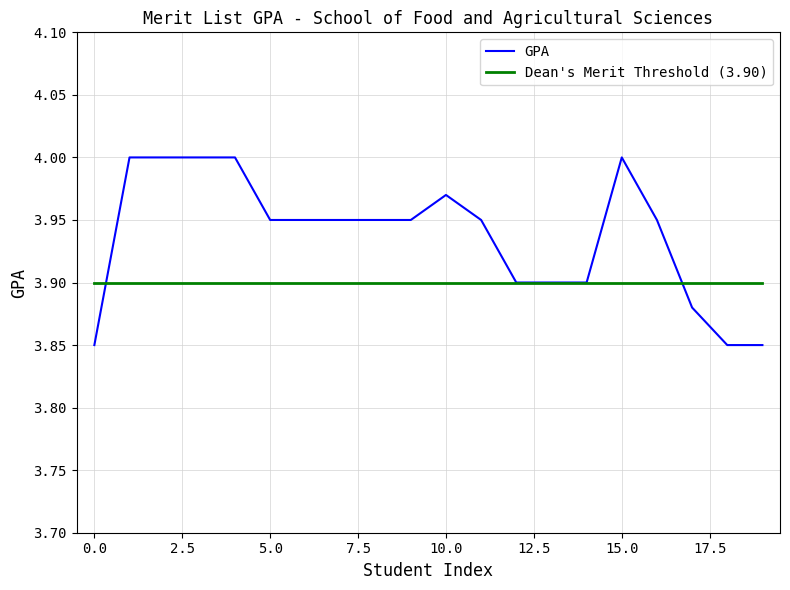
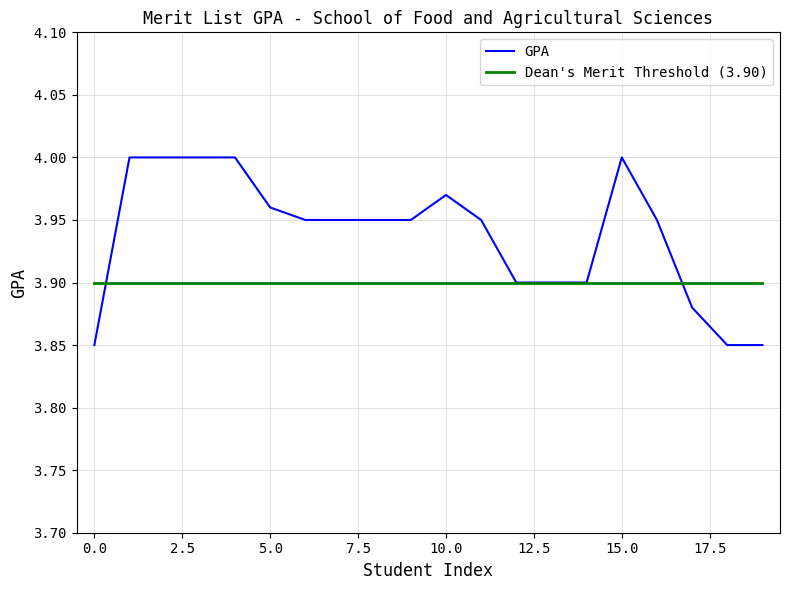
  {
    "GPA": {
      "0.0": 3.85,
-     "5.0": 3.95,
+     "5.0": 3.96,
      "10.0": 3.97,
      "15.0": 4.00
    },
    "Dean's Merit Threshold (3.90)": {
      "0.0": 3.90,
      "5.0": 3.90,
      "10.0": 3.90,
      "15.0": 3.90
    }
  }
